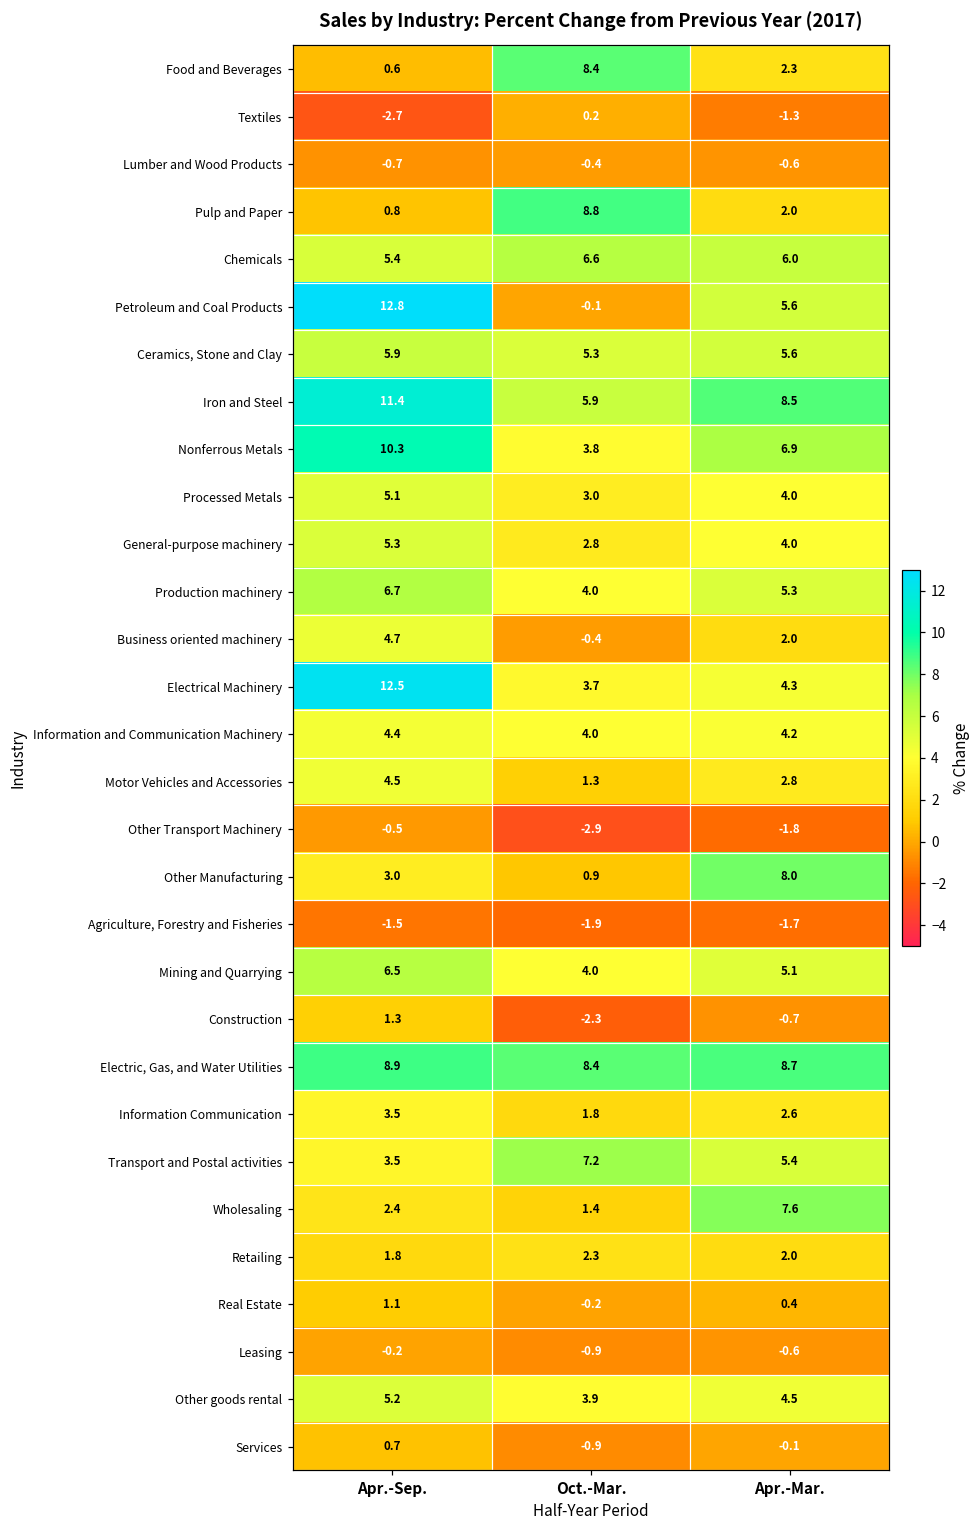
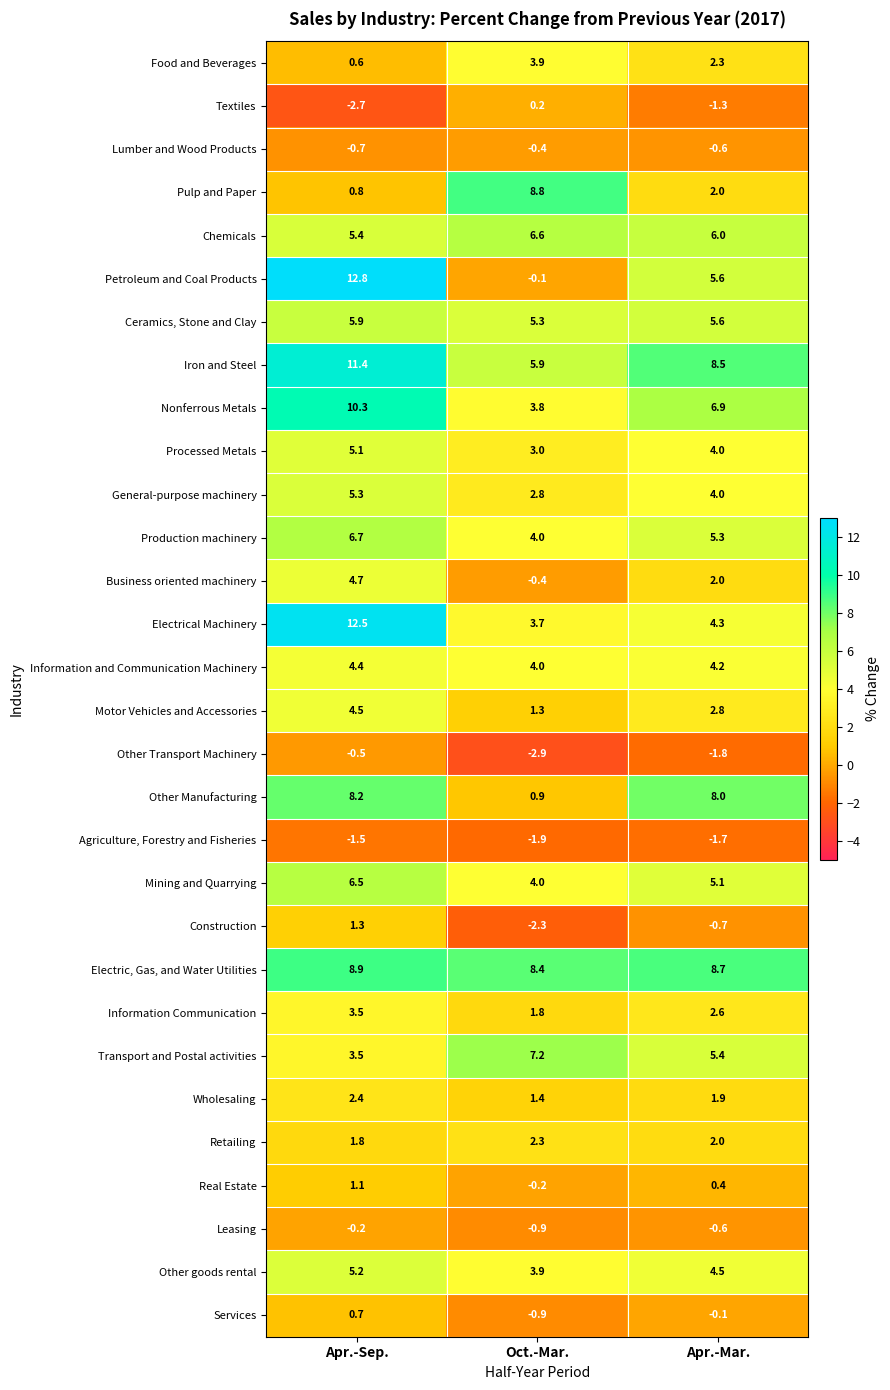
  {
    "Food and Beverages": {
      "Apr.-Sep.": 0.6,
-     "Oct.-Mar.": 8.4,
+     "Oct.-Mar.": 3.9,
      "Apr.-Mar.": 2.3
    },
    "Textiles": {
      "Apr.-Sep.": -2.7,
      "Oct.-Mar.": 0.2,
      "Apr.-Mar.": -1.3
    },
    "Lumber and Wood Products": {
      "Apr.-Sep.": -0.7,
      "Oct.-Mar.": -0.4,
      "Apr.-Mar.": -0.6
    },
    "Pulp and Paper": {
      "Apr.-Sep.": 0.8,
      "Oct.-Mar.": 8.8,
      "Apr.-Mar.": 2.0
    },
    "Chemicals": {
      "Apr.-Sep.": 5.4,
      "Oct.-Mar.": 6.6,
      "Apr.-Mar.": 6.0
    },
    "Petroleum and Coal Products": {
      "Apr.-Sep.": 12.8,
      "Oct.-Mar.": -0.1,
      "Apr.-Mar.": 5.6
    },
    "Ceramics, Stone and Clay": {
      "Apr.-Sep.": 5.9,
      "Oct.-Mar.": 5.3,
      "Apr.-Mar.": 5.6
    },
    "Iron and Steel": {
      "Apr.-Sep.": 11.4,
      "Oct.-Mar.": 5.9,
      "Apr.-Mar.": 8.5
    },
    "Nonferrous Metals": {
      "Apr.-Sep.": 10.3,
      "Oct.-Mar.": 3.8,
      "Apr.-Mar.": 6.9
    },
    "Processed Metals": {
      "Apr.-Sep.": 5.1,
      "Oct.-Mar.": 3.0,
      "Apr.-Mar.": 4.0
    },
    "General-purpose machinery": {
      "Apr.-Sep.": 5.3,
      "Oct.-Mar.": 2.8,
      "Apr.-Mar.": 4.0
    },
    "Production machinery": {
      "Apr.-Sep.": 6.7,
      "Oct.-Mar.": 4.0,
      "Apr.-Mar.": 5.3
    },
    "Business oriented machinery": {
      "Apr.-Sep.": 4.7,
      "Oct.-Mar.": -0.4,
      "Apr.-Mar.": 2.0
    },
    "Electrical Machinery": {
      "Apr.-Sep.": 12.5,
      "Oct.-Mar.": 3.7,
      "Apr.-Mar.": 4.3
    },
    "Information and Communication Machinery": {
      "Apr.-Sep.": 4.4,
      "Oct.-Mar.": 4.0,
      "Apr.-Mar.": 4.2
    },
    "Motor Vehicles and Accessories": {
      "Apr.-Sep.": 4.5,
      "Oct.-Mar.": 1.3,
      "Apr.-Mar.": 2.8
    },
    "Other Transport Machinery": {
      "Apr.-Sep.": -0.5,
      "Oct.-Mar.": -2.9,
      "Apr.-Mar.": -1.8
    },
    "Other Manufacturing": {
-     "Apr.-Sep.": 3.0,
+     "Apr.-Sep.": 8.2,
      "Oct.-Mar.": 0.9,
      "Apr.-Mar.": 8.0
    },
    "Agriculture, Forestry and Fisheries": {
      "Apr.-Sep.": -1.5,
      "Oct.-Mar.": -1.9,
      "Apr.-Mar.": -1.7
    },
    "Mining and Quarrying": {
      "Apr.-Sep.": 6.5,
      "Oct.-Mar.": 4.0,
      "Apr.-Mar.": 5.1
    },
    "Construction": {
      "Apr.-Sep.": 1.3,
      "Oct.-Mar.": -2.3,
      "Apr.-Mar.": -0.7
    },
    "Electric, Gas, and Water Utilities": {
      "Apr.-Sep.": 8.9,
      "Oct.-Mar.": 8.4,
      "Apr.-Mar.": 8.7
    },
    "Information Communication": {
      "Apr.-Sep.": 3.5,
      "Oct.-Mar.": 1.8,
      "Apr.-Mar.": 2.6
    },
    "Transport and Postal activities": {
      "Apr.-Sep.": 3.5,
      "Oct.-Mar.": 7.2,
      "Apr.-Mar.": 5.4
    },
    "Wholesaling": {
      "Apr.-Sep.": 2.4,
      "Oct.-Mar.": 1.4,
-     "Apr.-Mar.": 7.6
+     "Apr.-Mar.": 1.9
    },
    "Retailing": {
      "Apr.-Sep.": 1.8,
      "Oct.-Mar.": 2.3,
      "Apr.-Mar.": 2.0
    },
    "Real Estate": {
      "Apr.-Sep.": 1.1,
      "Oct.-Mar.": -0.2,
      "Apr.-Mar.": 0.4
    },
    "Leasing": {
      "Apr.-Sep.": -0.2,
      "Oct.-Mar.": -0.9,
      "Apr.-Mar.": -0.6
    },
    "Other goods rental": {
      "Apr.-Sep.": 5.2,
      "Oct.-Mar.": 3.9,
      "Apr.-Mar.": 4.5
    },
    "Services": {
      "Apr.-Sep.": 0.7,
      "Oct.-Mar.": -0.9,
      "Apr.-Mar.": -0.1
    }
  }
